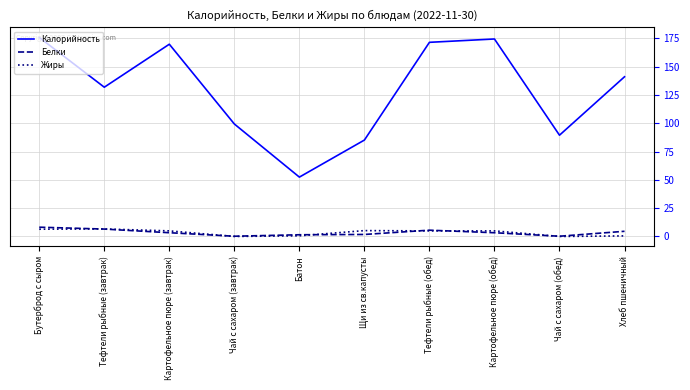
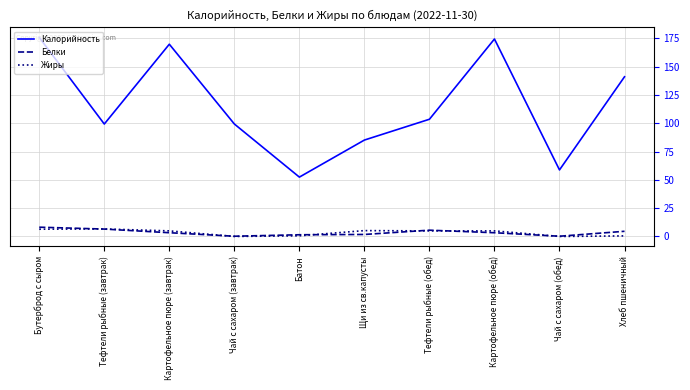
  {
    "Калорийность": {
-     "Тефтели рыбные (завтрак)": 132,
+     "Тефтели рыбные (завтрак)": 99,
      "Картофельное пюре (завтрак)": 170,
      "Чай с сахаром (завтрак)": 99,
      "Батон": 52,
      "Щи из св.капусты": 85,
-     "Тефтели рыбные (обед)": 171,
+     "Тефтели рыбные (обед)": 103,
      "Картофельное пюре (обед)": 174,
-     "Чай с сахаром (обед)": 89,
+     "Чай с сахаром (обед)": 59,
      "Хлеб пшеничный": 141
    }
  }
